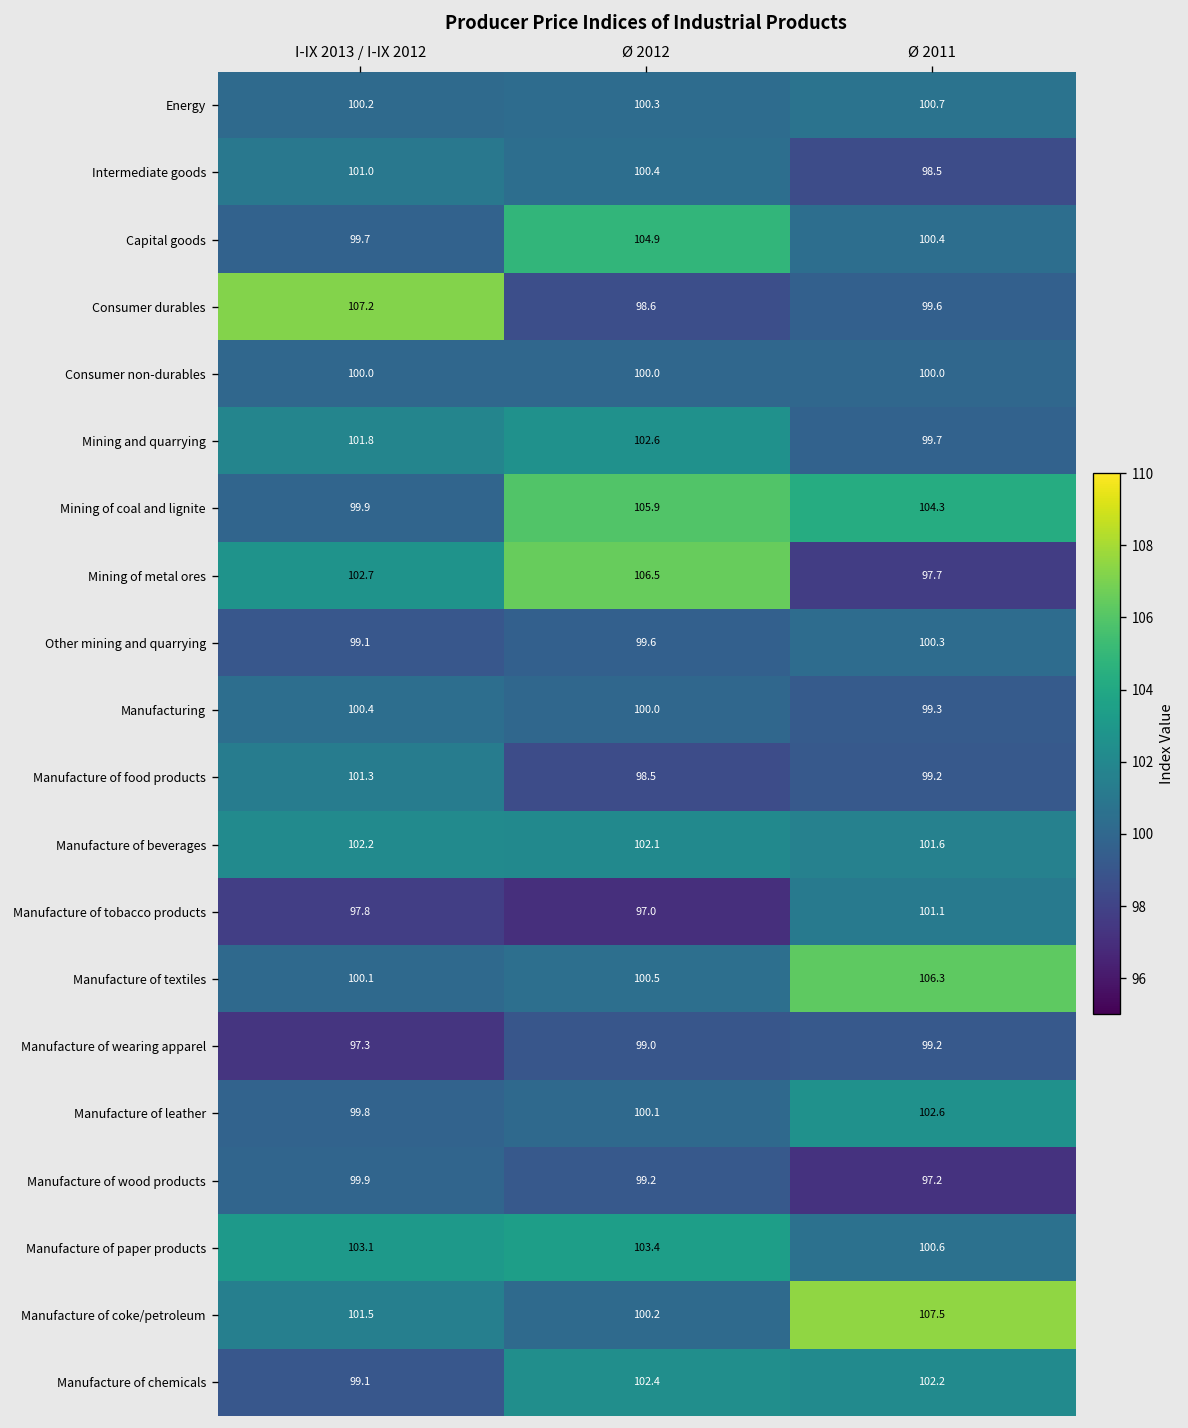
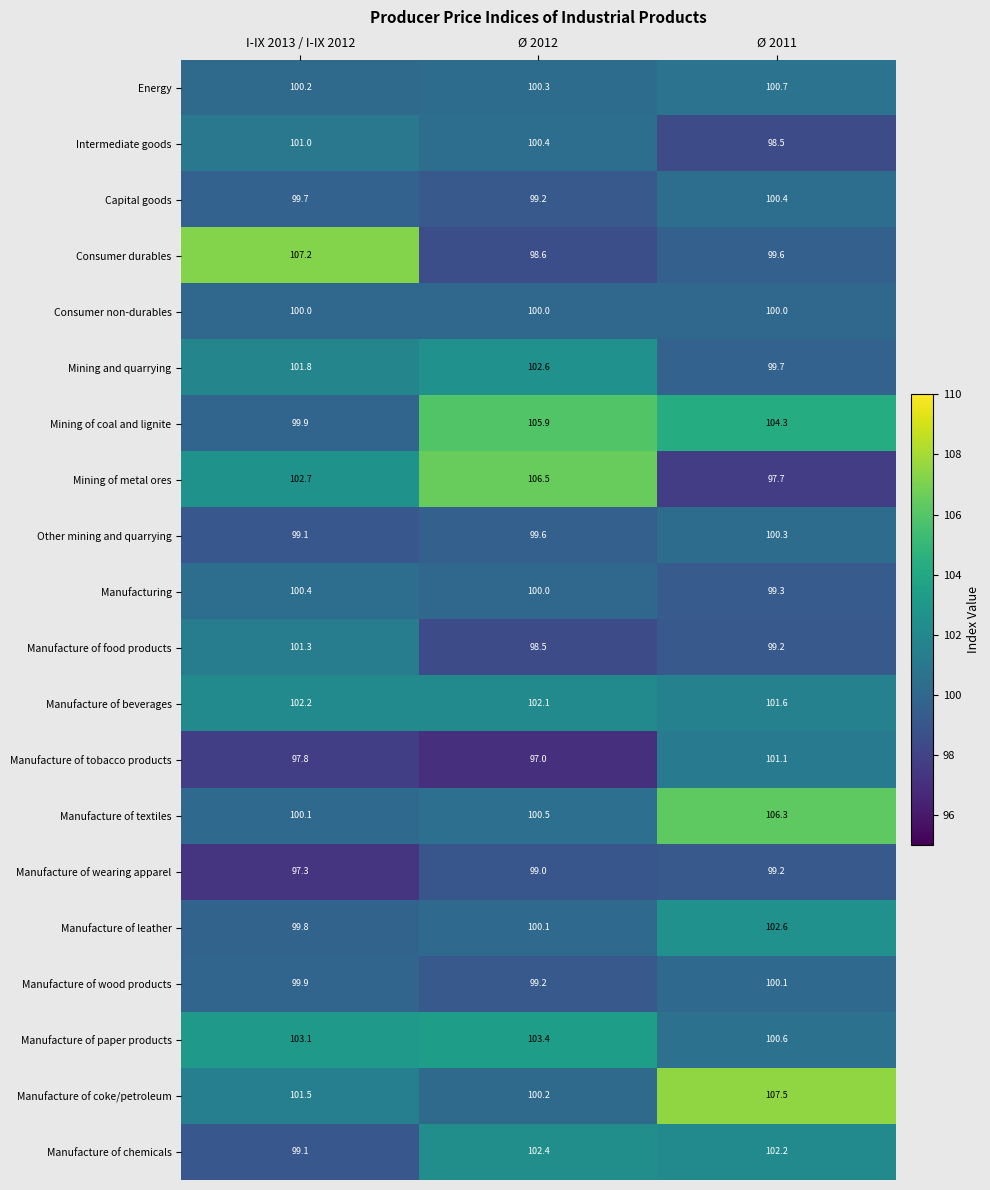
  {
    "Energy": {
      "I-IX 2013 / I-IX 2012": 100.2,
      "Ø 2012": 100.3,
      "Ø 2011": 100.7
    },
    "Intermediate goods": {
      "I-IX 2013 / I-IX 2012": 101.0,
      "Ø 2012": 100.4,
      "Ø 2011": 98.5
    },
    "Capital goods": {
      "I-IX 2013 / I-IX 2012": 99.7,
-     "Ø 2012": 104.9,
+     "Ø 2012": 99.2,
      "Ø 2011": 100.4
    },
    "Consumer durables": {
      "I-IX 2013 / I-IX 2012": 107.2,
      "Ø 2012": 98.6,
      "Ø 2011": 99.6
    },
    "Consumer non-durables": {
      "I-IX 2013 / I-IX 2012": 100.0,
      "Ø 2012": 100.0,
      "Ø 2011": 100.0
    },
    "Mining and quarrying": {
      "I-IX 2013 / I-IX 2012": 101.8,
      "Ø 2012": 102.6,
      "Ø 2011": 99.7
    },
    "Mining of coal and lignite": {
      "I-IX 2013 / I-IX 2012": 99.9,
      "Ø 2012": 105.9,
      "Ø 2011": 104.3
    },
    "Mining of metal ores": {
      "I-IX 2013 / I-IX 2012": 102.7,
      "Ø 2012": 106.5,
      "Ø 2011": 97.7
    },
    "Other mining and quarrying": {
      "I-IX 2013 / I-IX 2012": 99.1,
      "Ø 2012": 99.6,
      "Ø 2011": 100.3
    },
    "Manufacturing": {
      "I-IX 2013 / I-IX 2012": 100.4,
      "Ø 2012": 100.0,
      "Ø 2011": 99.3
    },
    "Manufacture of food products": {
      "I-IX 2013 / I-IX 2012": 101.3,
      "Ø 2012": 98.5,
      "Ø 2011": 99.2
    },
    "Manufacture of beverages": {
      "I-IX 2013 / I-IX 2012": 102.2,
      "Ø 2012": 102.1,
      "Ø 2011": 101.6
    },
    "Manufacture of tobacco products": {
      "I-IX 2013 / I-IX 2012": 97.8,
      "Ø 2012": 97.0,
      "Ø 2011": 101.1
    },
    "Manufacture of textiles": {
      "I-IX 2013 / I-IX 2012": 100.1,
      "Ø 2012": 100.5,
      "Ø 2011": 106.3
    },
    "Manufacture of wearing apparel": {
      "I-IX 2013 / I-IX 2012": 97.3,
      "Ø 2012": 99.0,
      "Ø 2011": 99.2
    },
    "Manufacture of leather": {
      "I-IX 2013 / I-IX 2012": 99.8,
      "Ø 2012": 100.1,
      "Ø 2011": 102.6
    },
    "Manufacture of wood products": {
      "I-IX 2013 / I-IX 2012": 99.9,
      "Ø 2012": 99.2,
-     "Ø 2011": 97.2
+     "Ø 2011": 100.1
    },
    "Manufacture of paper products": {
      "I-IX 2013 / I-IX 2012": 103.1,
      "Ø 2012": 103.4,
      "Ø 2011": 100.6
    },
    "Manufacture of coke/petroleum": {
      "I-IX 2013 / I-IX 2012": 101.5,
      "Ø 2012": 100.2,
      "Ø 2011": 107.5
    },
    "Manufacture of chemicals": {
      "I-IX 2013 / I-IX 2012": 99.1,
      "Ø 2012": 102.4,
      "Ø 2011": 102.2
    }
  }
